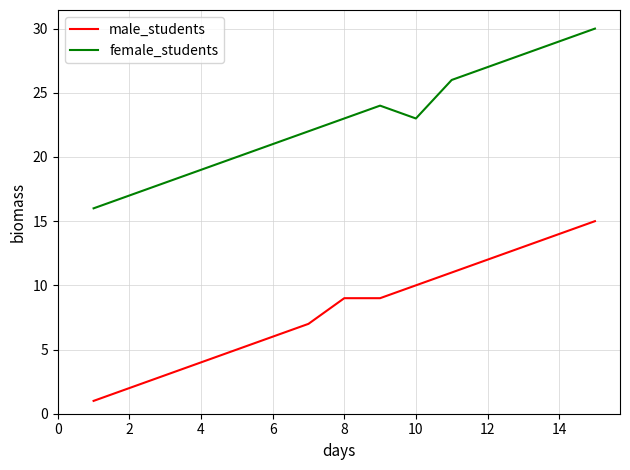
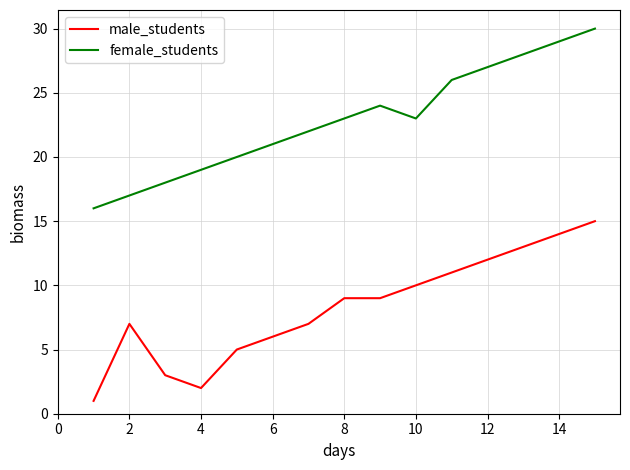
  {
    "male_students": {
-     "2": 2,
-     "4": 4,
+     "2": 7,
+     "4": 2,
      "6": 6,
      "8": 9,
      "10": 10,
      "12": 12,
      "14": 14
    },
    "female_students": {
      "2": 17,
      "4": 19,
      "6": 21,
      "8": 23,
      "10": 23,
      "12": 27,
      "14": 29
    }
  }
